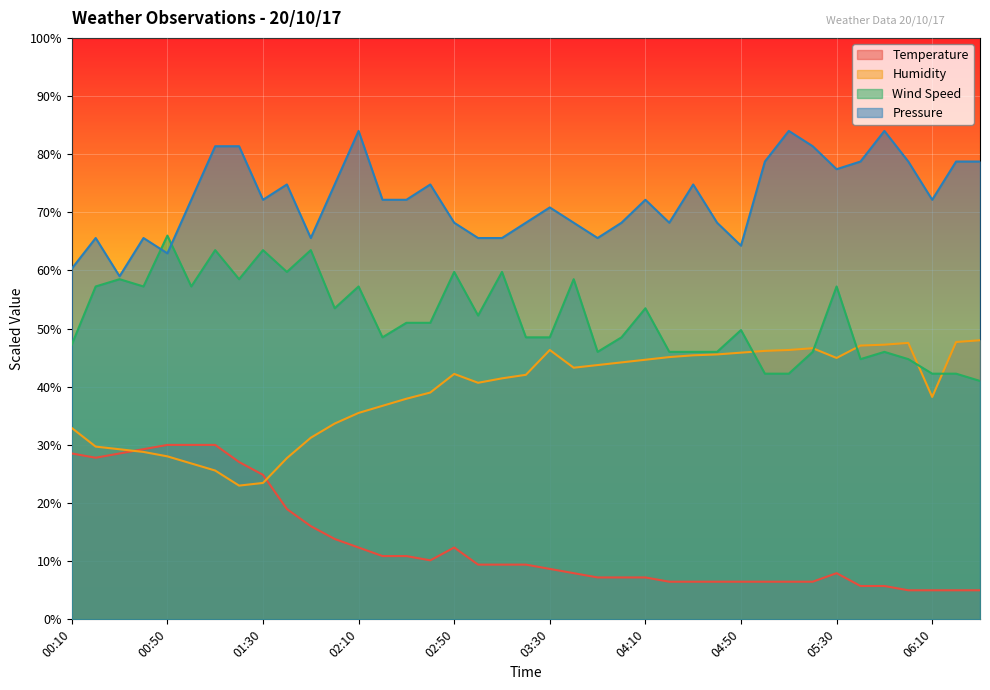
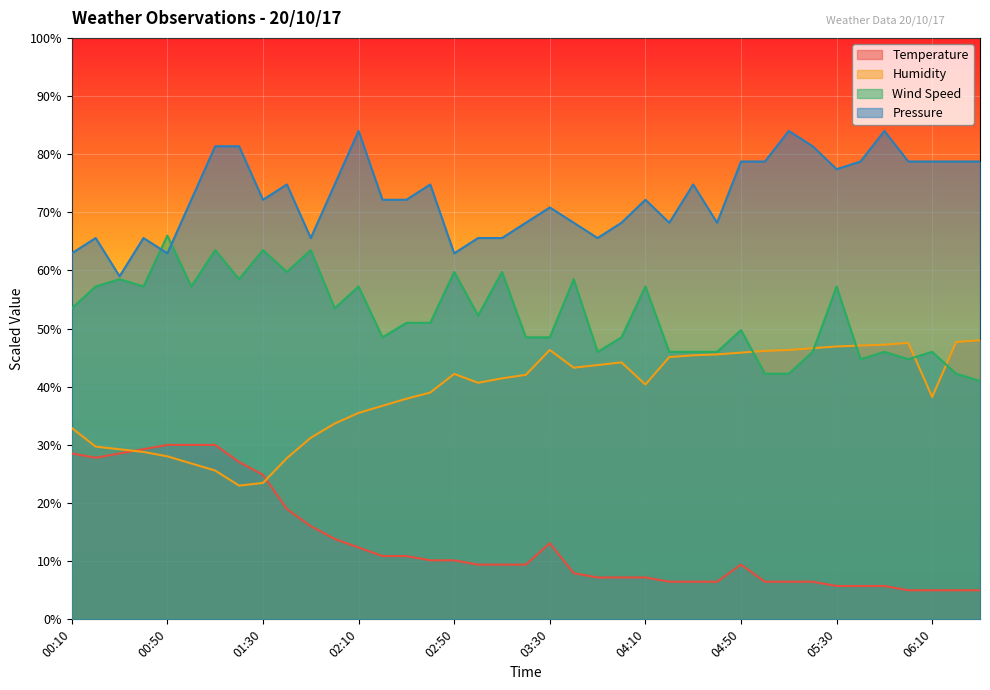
  {
    "Temperature": {
      "00:10": "29%",
      "00:50": "30%",
      "01:30": "25%",
      "02:10": "12%",
-     "02:50": "12%",
-     "03:30": "9%",
+     "02:50": "10%",
+     "03:30": "13%",
      "04:10": "7%",
-     "04:50": "6%",
-     "05:30": "8%",
+     "04:50": "9%",
+     "05:30": "6%",
      "06:10": "5%"
    },
    "Humidity": {
      "00:10": "33%",
      "00:50": "28%",
      "01:30": "23%",
      "02:10": "36%",
      "02:50": "42%",
      "03:30": "46%",
-     "04:10": "45%",
+     "04:10": "40%",
      "04:50": "46%",
-     "05:30": "45%",
+     "05:30": "47%",
      "06:10": "38%"
    },
    "Wind Speed": {
-     "00:10": "47%",
+     "00:10": "54%",
      "00:50": "66%",
      "01:30": "64%",
      "02:10": "57%",
      "02:50": "60%",
      "03:30": "49%",
-     "04:10": "54%",
+     "04:10": "57%",
      "04:50": "50%",
      "05:30": "57%",
-     "06:10": "42%"
+     "06:10": "46%"
    },
    "Pressure": {
-     "00:10": "60%",
+     "00:10": "63%",
      "00:50": "63%",
      "01:30": "72%",
      "02:10": "84%",
-     "02:50": "68%",
+     "02:50": "63%",
      "03:30": "71%",
      "04:10": "72%",
-     "04:50": "64%",
+     "04:50": "79%",
      "05:30": "77%",
-     "06:10": "72%"
+     "06:10": "79%"
    }
  }
